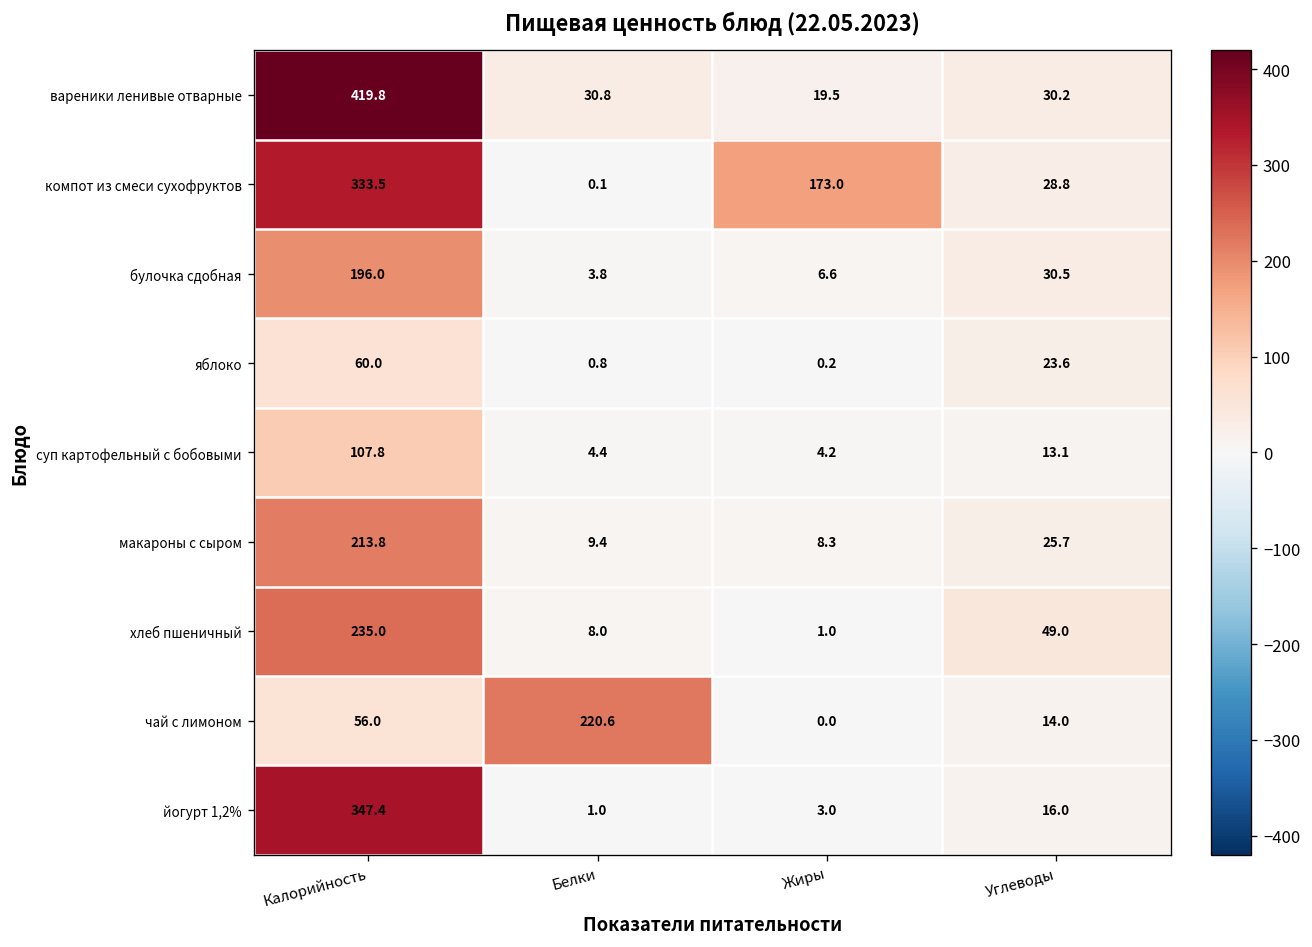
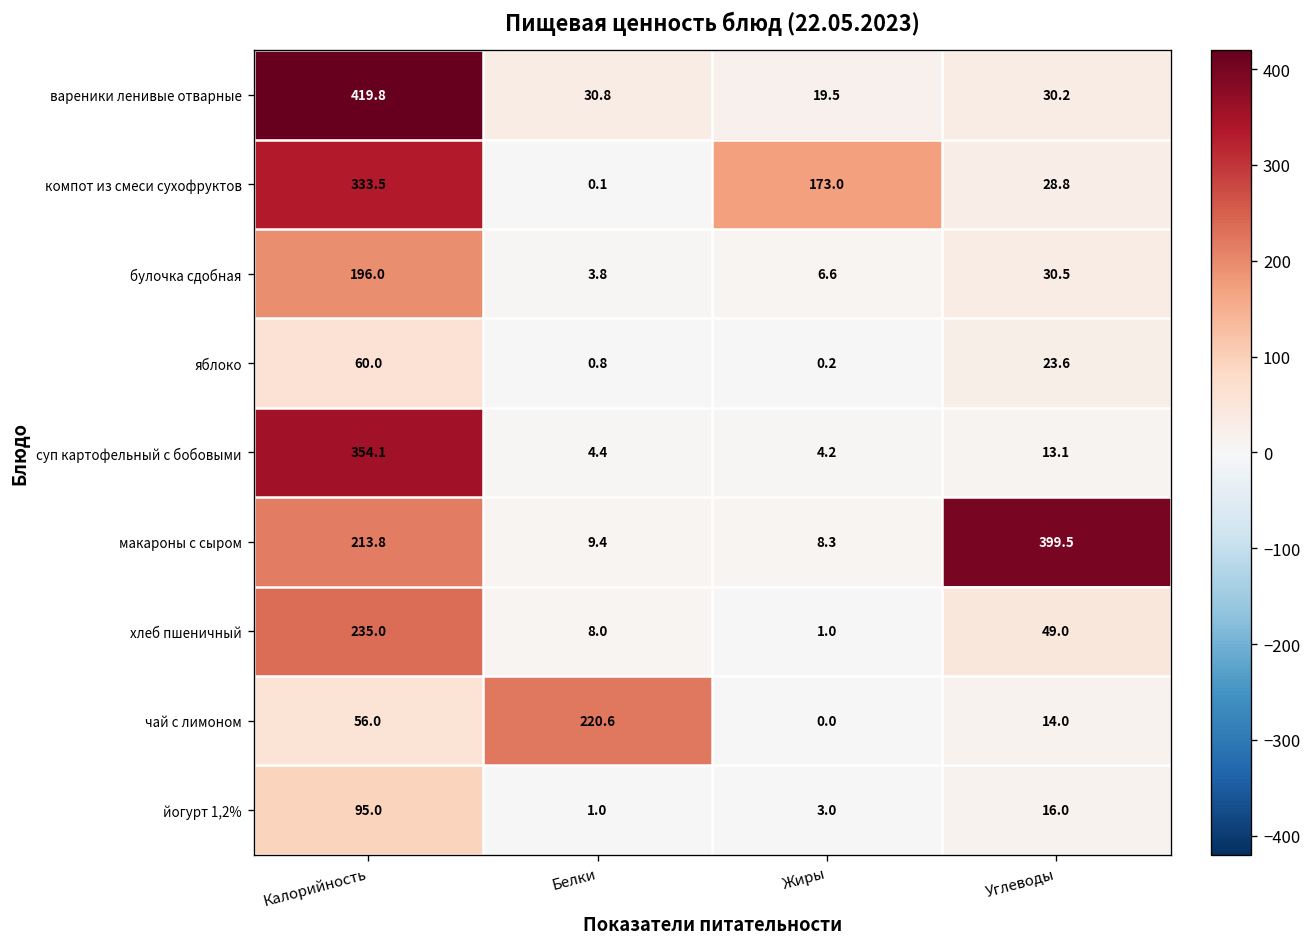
  {
    "вареники ленивые отварные": {
      "Калорийность": 419.8,
      "Белки": 30.8,
      "Жиры": 19.5,
      "Углеводы": 30.2
    },
    "компот из смеси сухофруктов": {
      "Калорийность": 333.5,
      "Белки": 0.1,
      "Жиры": 173.0,
      "Углеводы": 28.8
    },
    "булочка сдобная": {
      "Калорийность": 196.0,
      "Белки": 3.8,
      "Жиры": 6.6,
      "Углеводы": 30.5
    },
    "яблоко": {
      "Калорийность": 60.0,
      "Белки": 0.8,
      "Жиры": 0.2,
      "Углеводы": 23.6
    },
    "суп картофельный с бобовыми": {
-     "Калорийность": 107.8,
+     "Калорийность": 354.1,
      "Белки": 4.4,
      "Жиры": 4.2,
      "Углеводы": 13.1
    },
    "макароны с сыром": {
      "Калорийность": 213.8,
      "Белки": 9.4,
      "Жиры": 8.3,
-     "Углеводы": 25.7
+     "Углеводы": 399.5
    },
    "хлеб пшеничный": {
      "Калорийность": 235.0,
      "Белки": 8.0,
      "Жиры": 1.0,
      "Углеводы": 49.0
    },
    "чай с лимоном": {
      "Калорийность": 56.0,
      "Белки": 220.6,
      "Жиры": 0.0,
      "Углеводы": 14.0
    },
    "йогурт 1,2%": {
-     "Калорийность": 347.4,
+     "Калорийность": 95.0,
      "Белки": 1.0,
      "Жиры": 3.0,
      "Углеводы": 16.0
    }
  }
